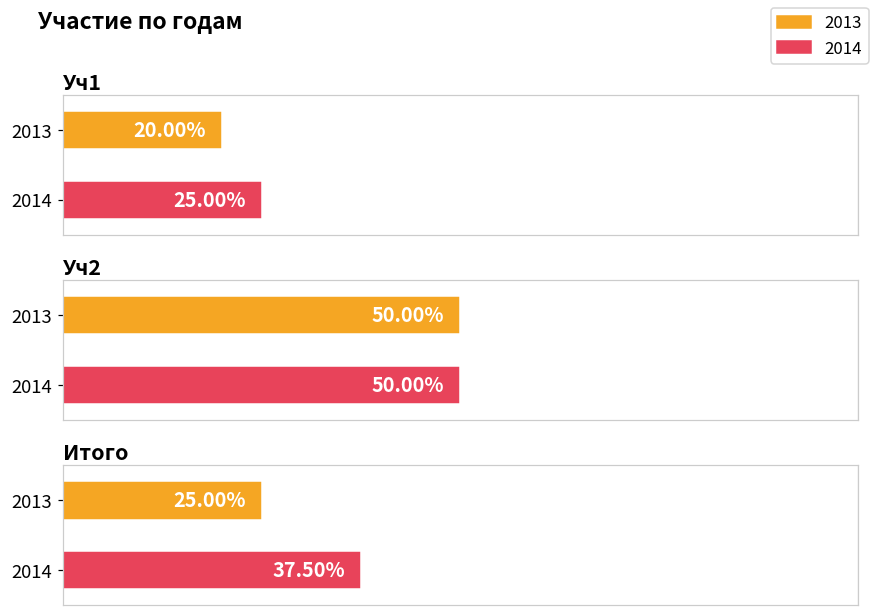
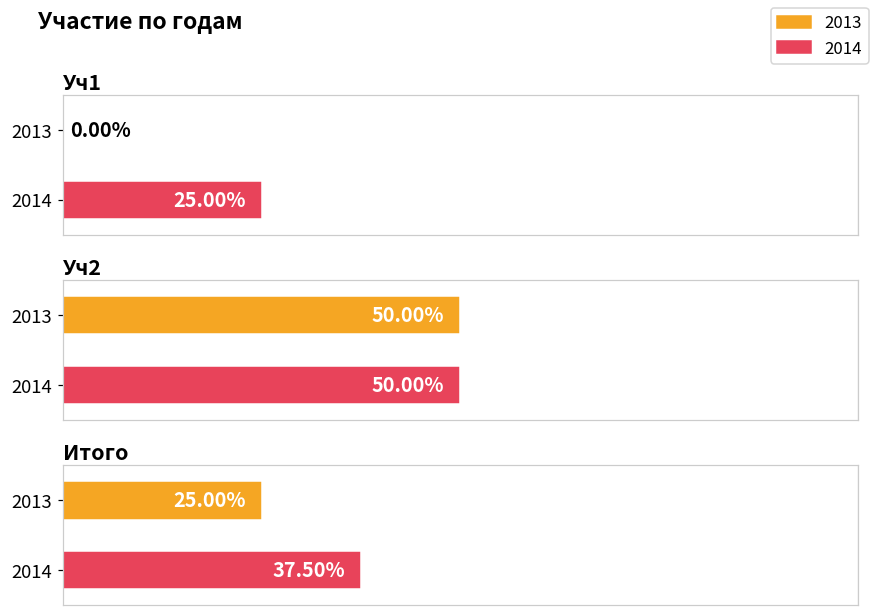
  {
    "Уч1": {
-     "2013": "20.00%",
+     "2013": "0.00%",
      "2014": "25.00%"
    },
    "Уч2": {
      "2013": "50.00%",
      "2014": "50.00%"
    },
    "Итого": {
      "2013": "25.00%",
      "2014": "37.50%"
    }
  }
